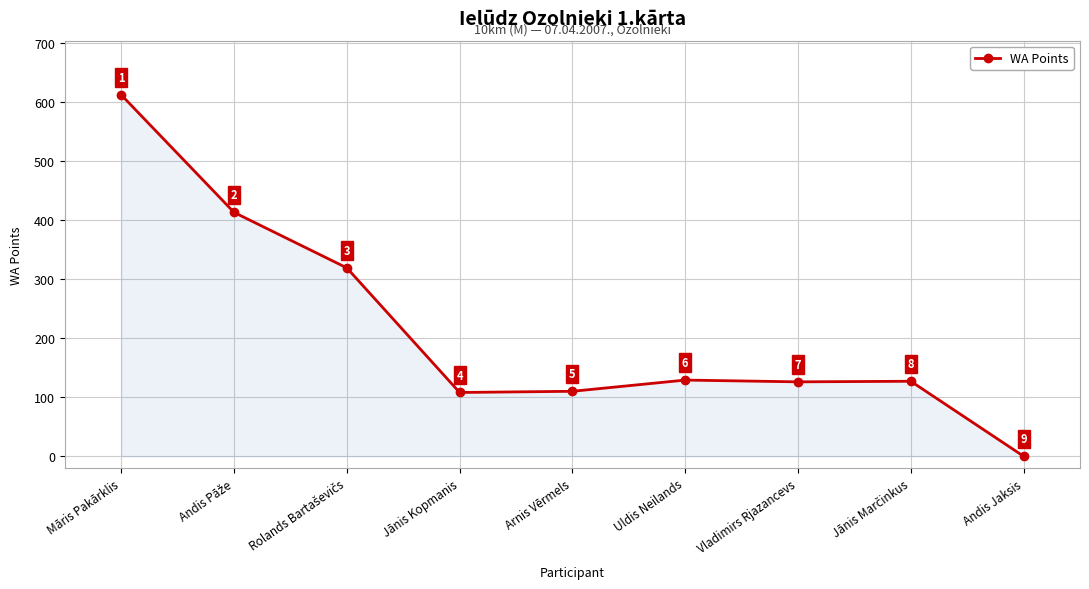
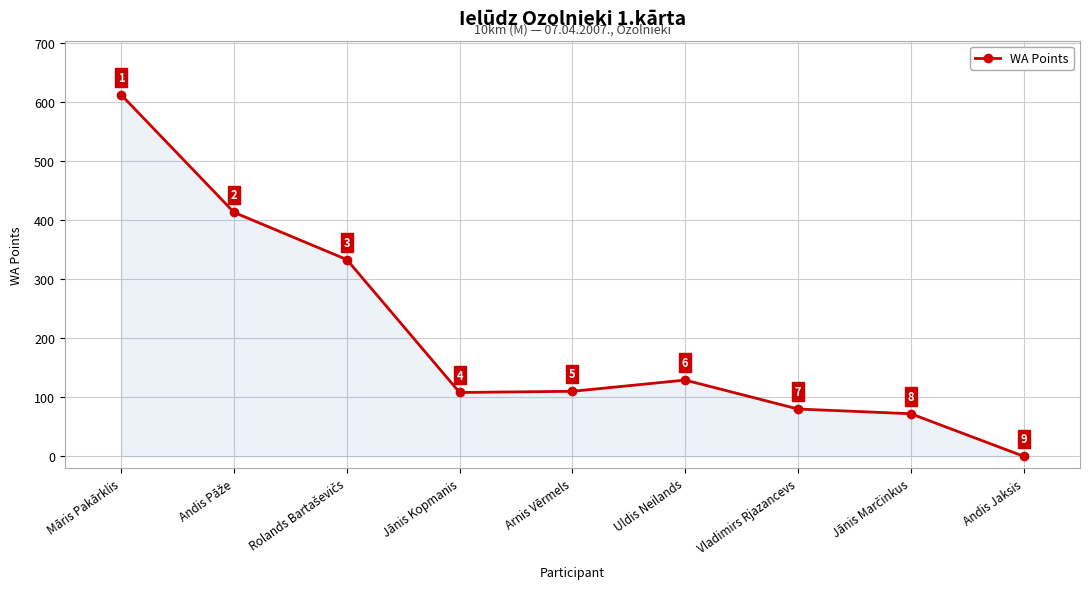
  {
-   "Rolands Bartaševičs": 320,
-   "Vladimirs Rjazancevs": 130,
-   "Jānis Marčinkus": 130
+   "Rolands Bartaševičs": 330,
+   "Vladimirs Rjazancevs": 80,
+   "Jānis Marčinkus": 70
  }
